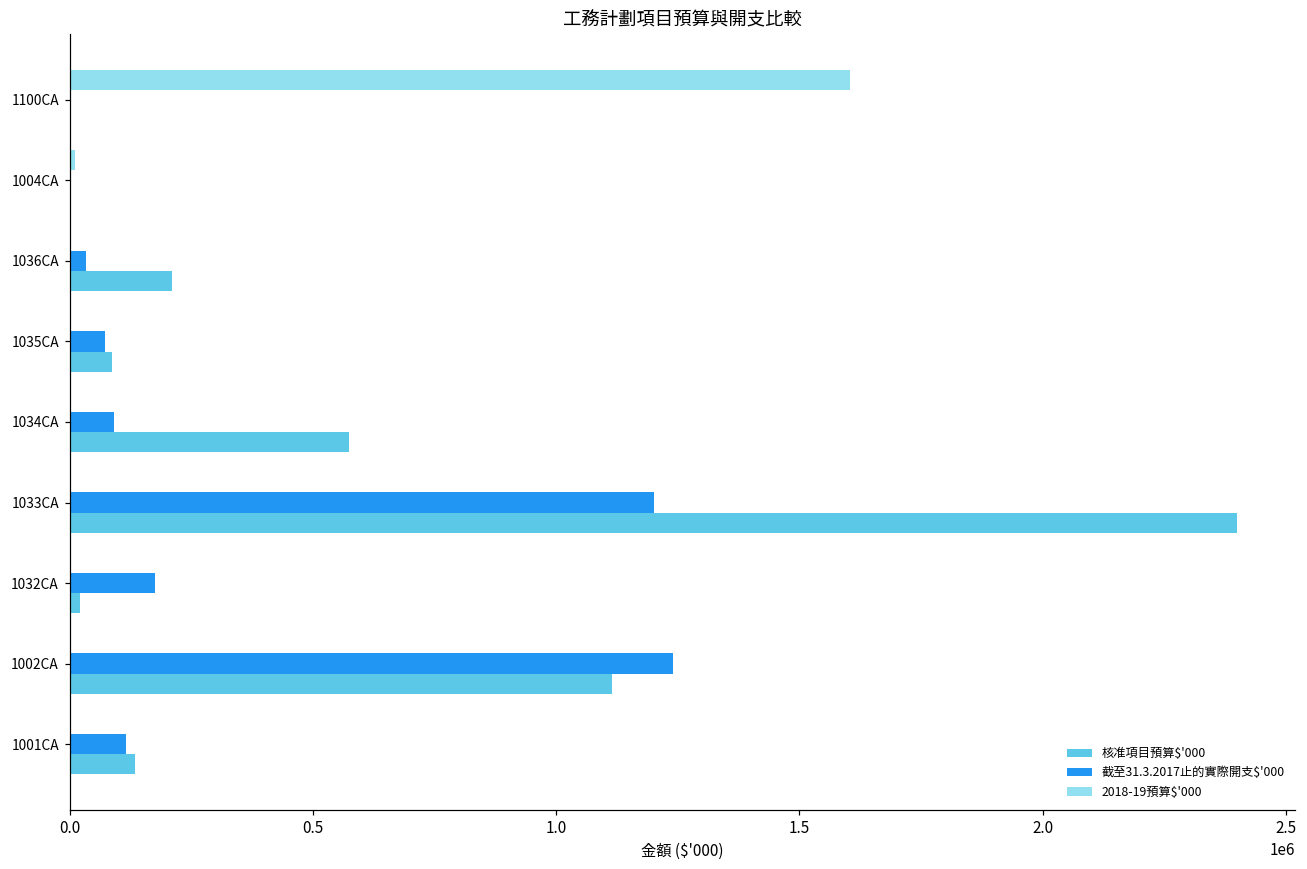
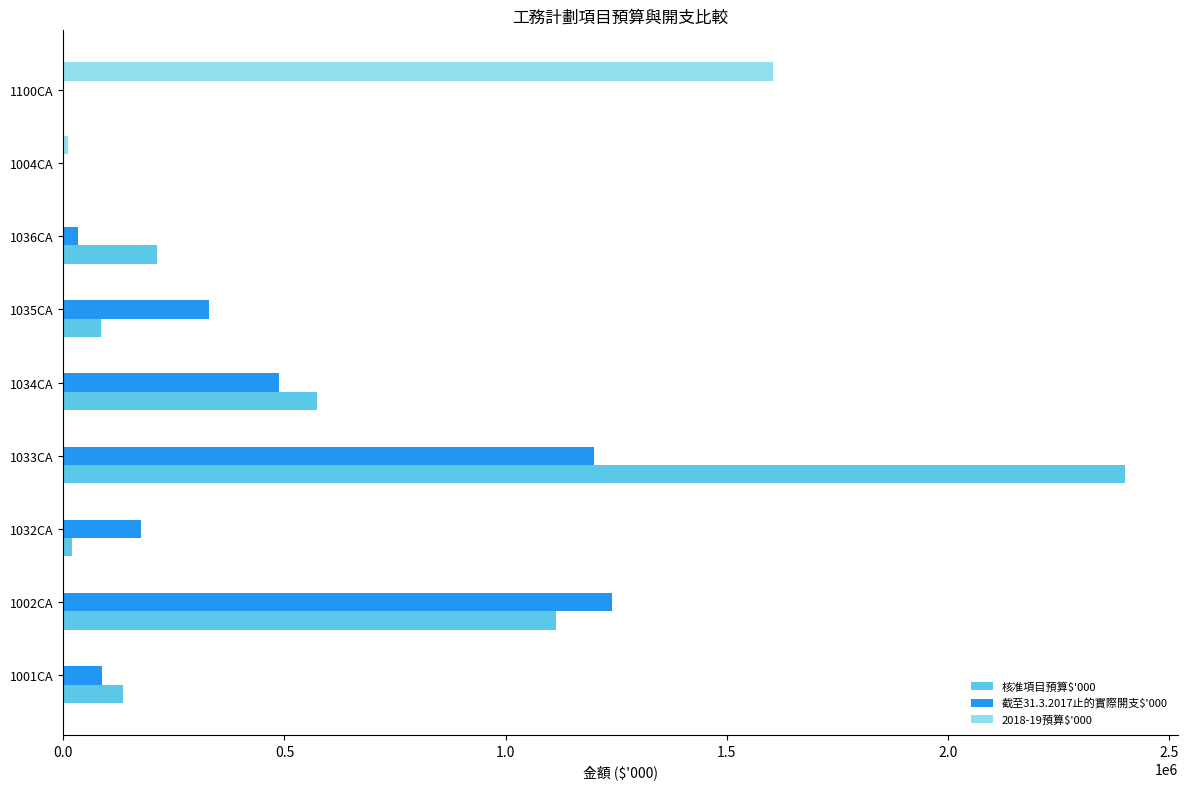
  {
    "截至31.3.2017止的實際開支$'000": {
      "1100CA": 0,
      "1004CA": 0,
      "1036CA": 30000,
-     "1035CA": 70000,
-     "1034CA": 90000,
+     "1035CA": 330000,
+     "1034CA": 490000,
      "1033CA": 1200000,
      "1032CA": 170000,
      "1002CA": 1240000,
-     "1001CA": 110000
+     "1001CA": 90000
    }
  }
